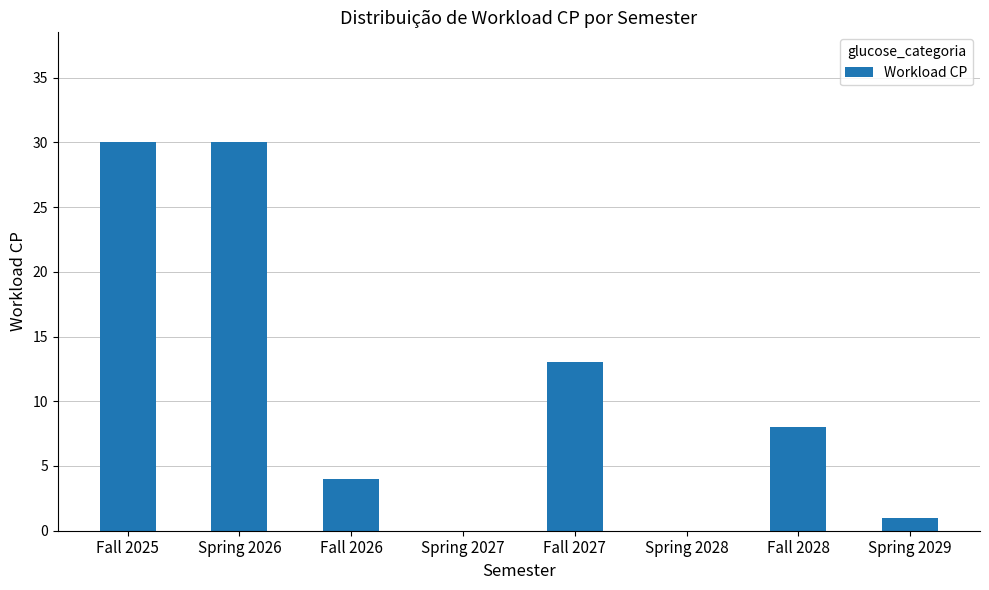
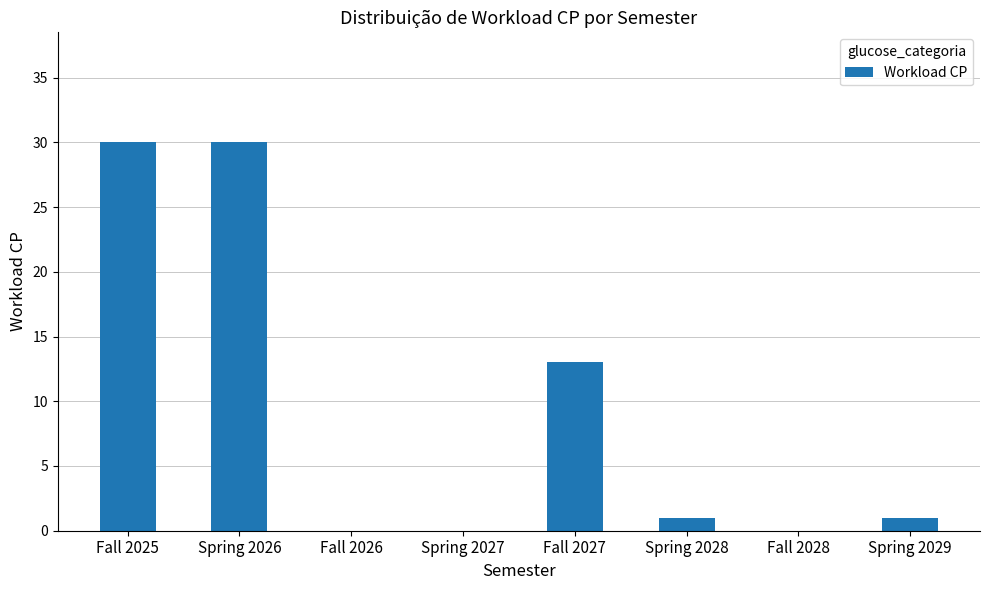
  {
    "Fall 2025": 30,
    "Spring 2026": 30,
-   "Fall 2026": 4,
+   "Fall 2026": 0,
    "Spring 2027": 0,
    "Fall 2027": 13,
-   "Spring 2028": 0,
-   "Fall 2028": 8,
+   "Spring 2028": 1,
+   "Fall 2028": 0,
    "Spring 2029": 1
  }
